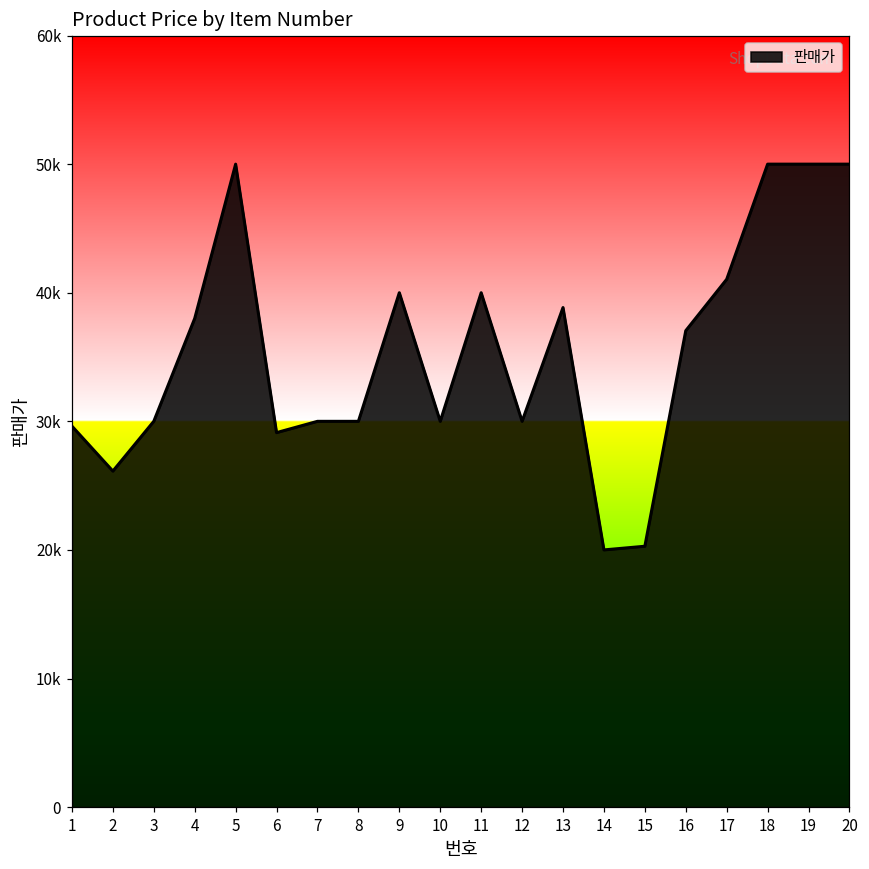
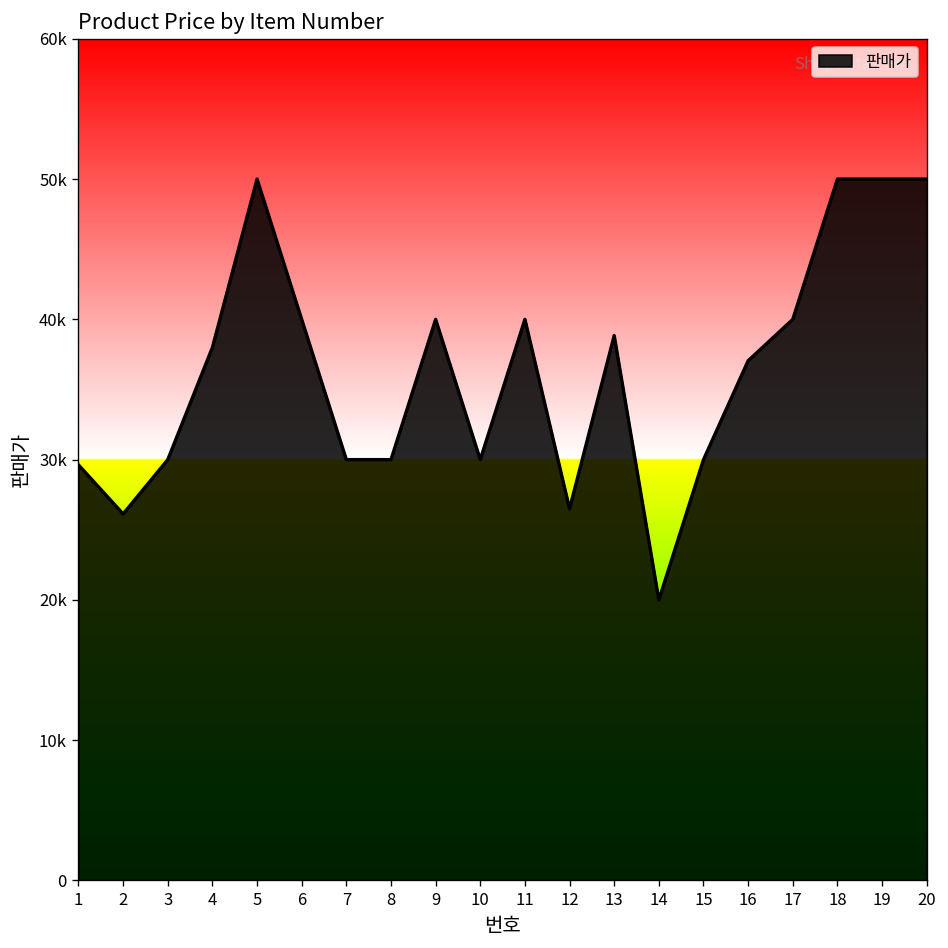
  {
    "1": 29600,
    "2": 26100,
    "3": 30000,
    "4": 38000,
    "5": 50000,
-   "6": 29100,
+   "6": 40000,
    "7": 30000,
    "8": 30000,
    "9": 40000,
    "10": 30000,
    "11": 40000,
-   "12": 30000,
+   "12": 26500,
    "13": 38800,
    "14": 20000,
-   "15": 20300,
+   "15": 30000,
    "16": 37100,
-   "17": 41000,
+   "17": 40000,
    "18": 50000,
    "19": 50000,
    "20": 50000
  }
